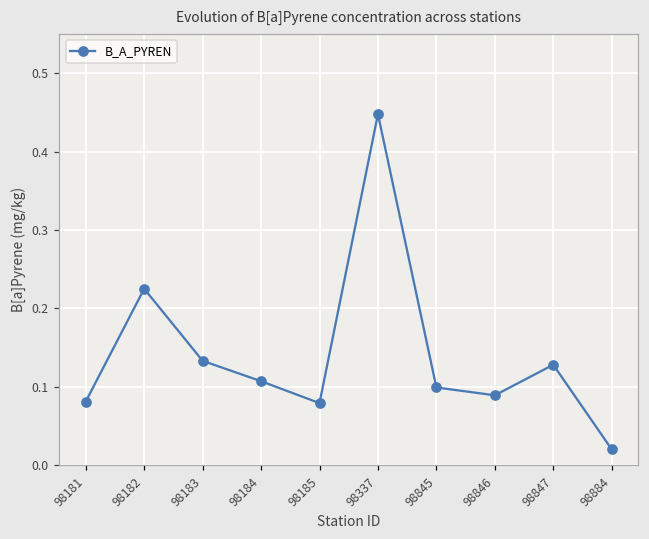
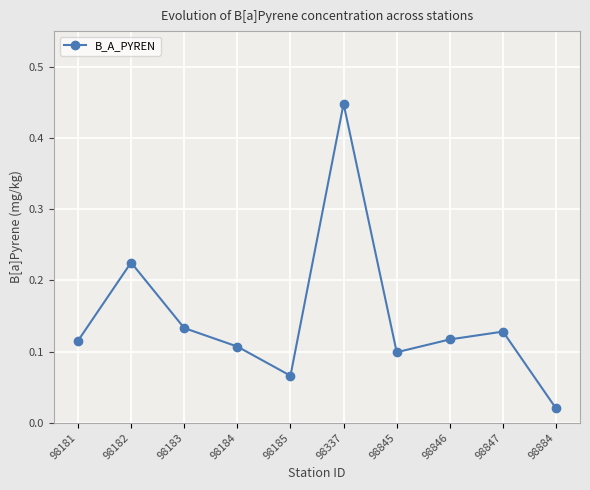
  {
-   "98181": 0.08,
+   "98181": 0.12,
    "98182": 0.23,
    "98183": 0.13,
    "98184": 0.11,
-   "98185": 0.08,
+   "98185": 0.07,
    "98337": 0.45,
    "98845": 0.10,
-   "98846": 0.09,
+   "98846": 0.12,
    "98847": 0.13,
    "98884": 0.02
  }
